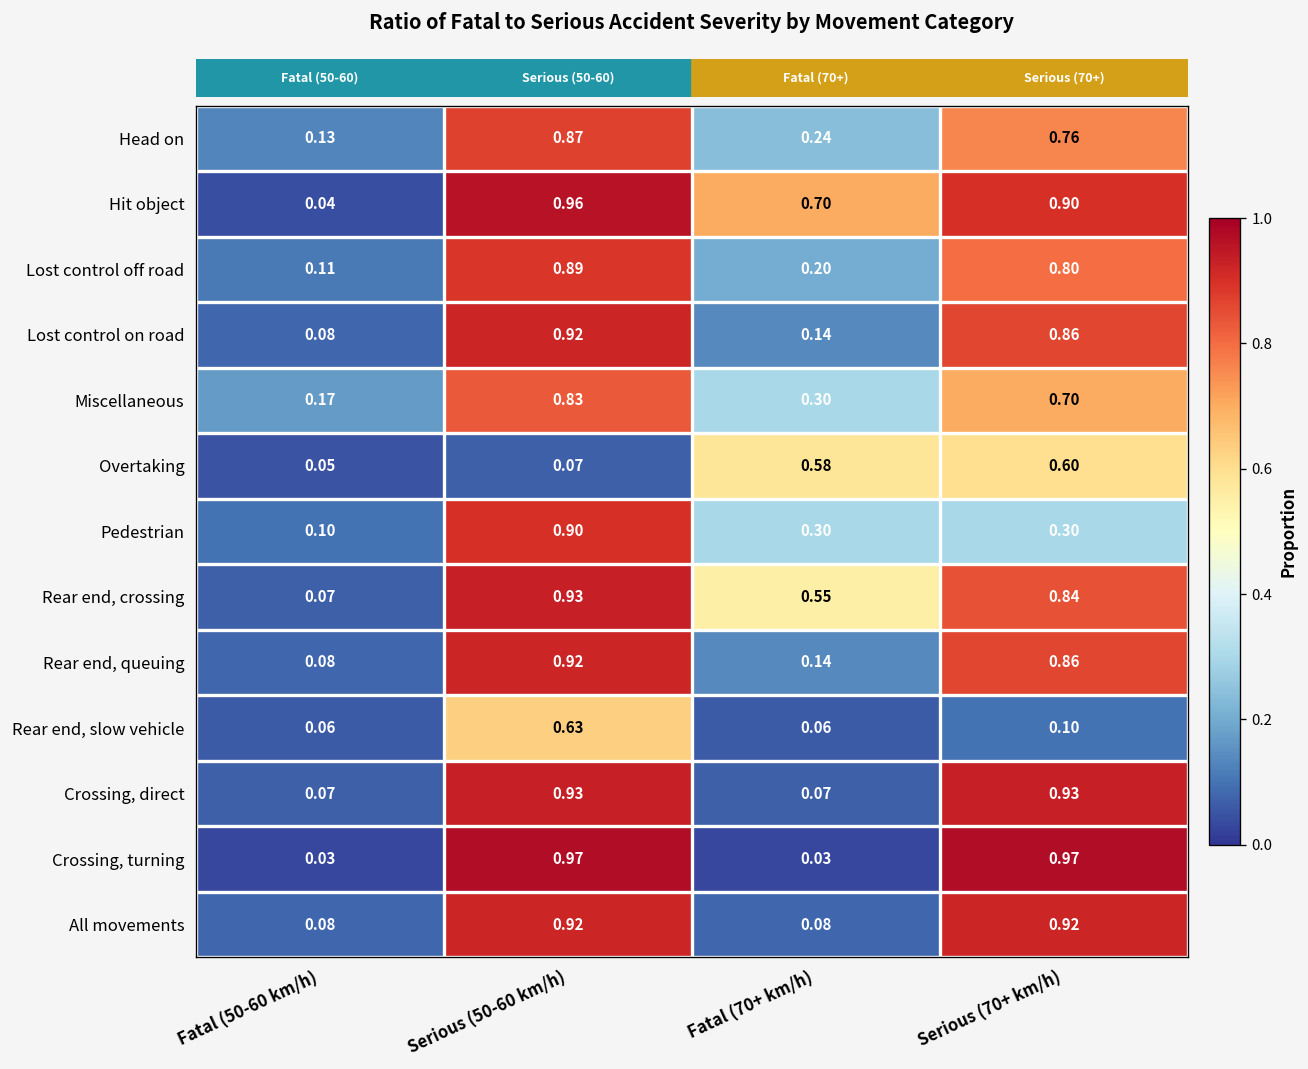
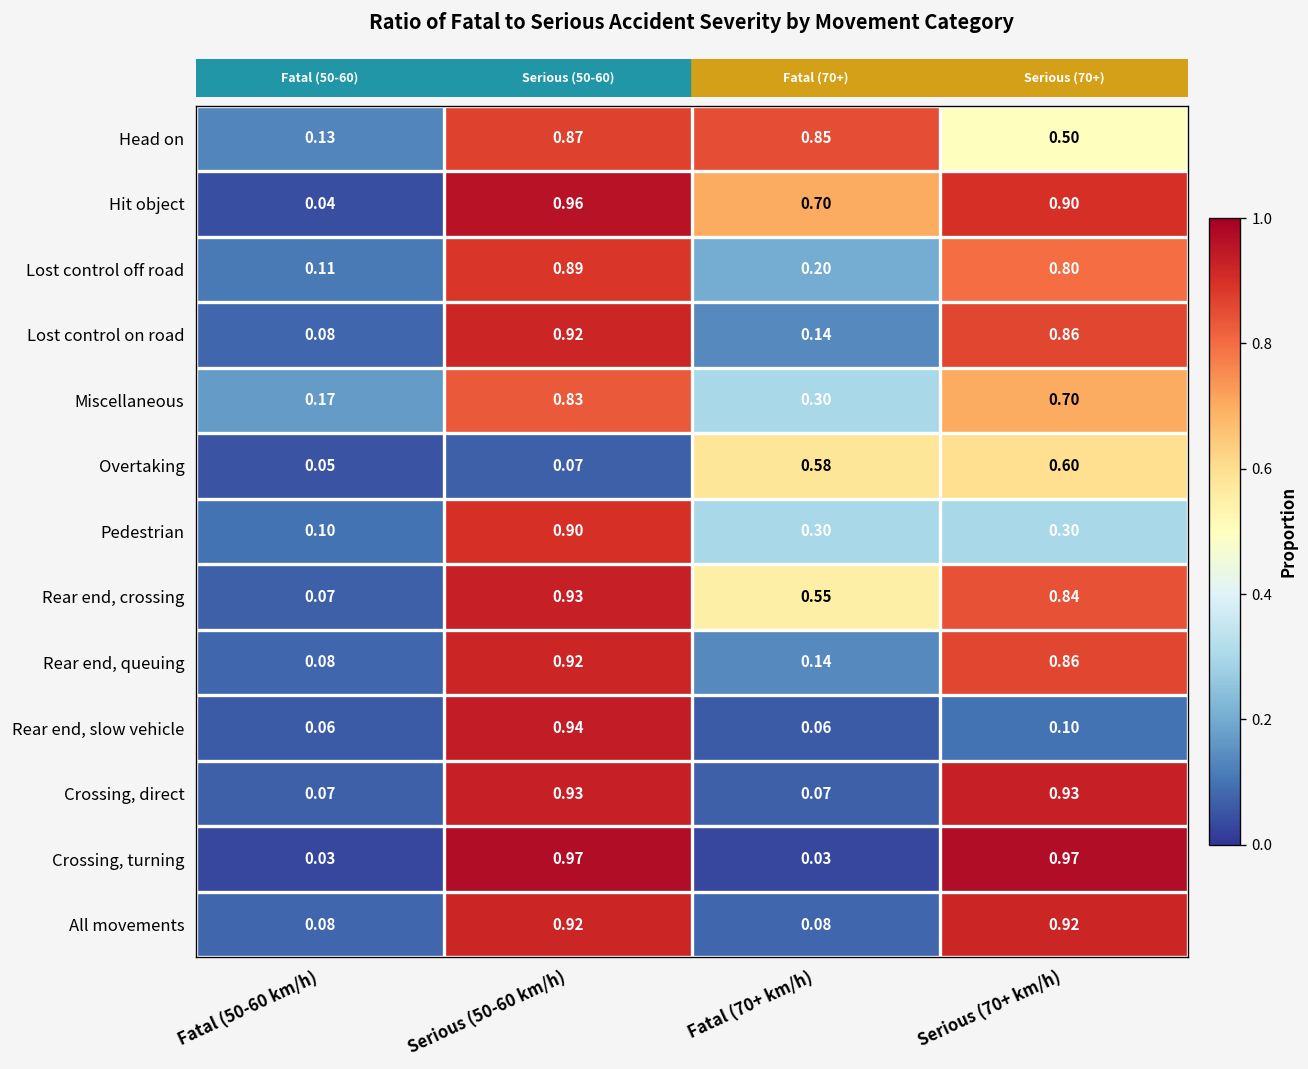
  {
    "Head on": {
      "Fatal (50-60 km/h)": 0.13,
      "Serious (50-60 km/h)": 0.87,
-     "Fatal (70+ km/h)": 0.24,
-     "Serious (70+ km/h)": 0.76
+     "Fatal (70+ km/h)": 0.85,
+     "Serious (70+ km/h)": 0.50
    },
    "Hit object": {
      "Fatal (50-60 km/h)": 0.04,
      "Serious (50-60 km/h)": 0.96,
      "Fatal (70+ km/h)": 0.70,
      "Serious (70+ km/h)": 0.90
    },
    "Lost control off road": {
      "Fatal (50-60 km/h)": 0.11,
      "Serious (50-60 km/h)": 0.89,
      "Fatal (70+ km/h)": 0.20,
      "Serious (70+ km/h)": 0.80
    },
    "Lost control on road": {
      "Fatal (50-60 km/h)": 0.08,
      "Serious (50-60 km/h)": 0.92,
      "Fatal (70+ km/h)": 0.14,
      "Serious (70+ km/h)": 0.86
    },
    "Miscellaneous": {
      "Fatal (50-60 km/h)": 0.17,
      "Serious (50-60 km/h)": 0.83,
      "Fatal (70+ km/h)": 0.30,
      "Serious (70+ km/h)": 0.70
    },
    "Overtaking": {
      "Fatal (50-60 km/h)": 0.05,
      "Serious (50-60 km/h)": 0.07,
      "Fatal (70+ km/h)": 0.58,
      "Serious (70+ km/h)": 0.60
    },
    "Pedestrian": {
      "Fatal (50-60 km/h)": 0.10,
      "Serious (50-60 km/h)": 0.90,
      "Fatal (70+ km/h)": 0.30,
      "Serious (70+ km/h)": 0.30
    },
    "Rear end, crossing": {
      "Fatal (50-60 km/h)": 0.07,
      "Serious (50-60 km/h)": 0.93,
      "Fatal (70+ km/h)": 0.55,
      "Serious (70+ km/h)": 0.84
    },
    "Rear end, queuing": {
      "Fatal (50-60 km/h)": 0.08,
      "Serious (50-60 km/h)": 0.92,
      "Fatal (70+ km/h)": 0.14,
      "Serious (70+ km/h)": 0.86
    },
    "Rear end, slow vehicle": {
      "Fatal (50-60 km/h)": 0.06,
-     "Serious (50-60 km/h)": 0.63,
+     "Serious (50-60 km/h)": 0.94,
      "Fatal (70+ km/h)": 0.06,
      "Serious (70+ km/h)": 0.10
    },
    "Crossing, direct": {
      "Fatal (50-60 km/h)": 0.07,
      "Serious (50-60 km/h)": 0.93,
      "Fatal (70+ km/h)": 0.07,
      "Serious (70+ km/h)": 0.93
    },
    "Crossing, turning": {
      "Fatal (50-60 km/h)": 0.03,
      "Serious (50-60 km/h)": 0.97,
      "Fatal (70+ km/h)": 0.03,
      "Serious (70+ km/h)": 0.97
    },
    "All movements": {
      "Fatal (50-60 km/h)": 0.08,
      "Serious (50-60 km/h)": 0.92,
      "Fatal (70+ km/h)": 0.08,
      "Serious (70+ km/h)": 0.92
    }
  }
